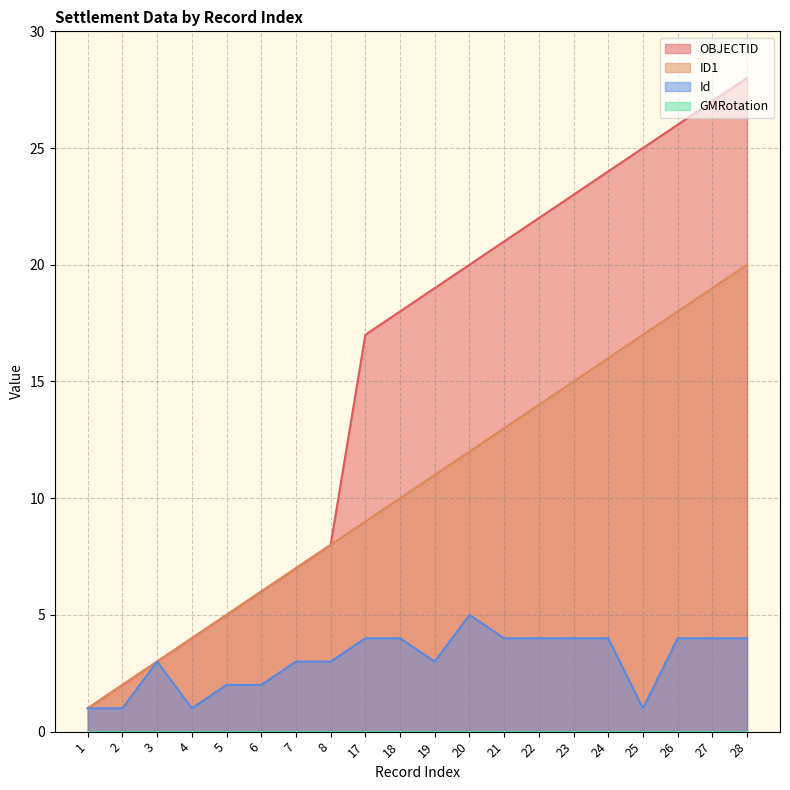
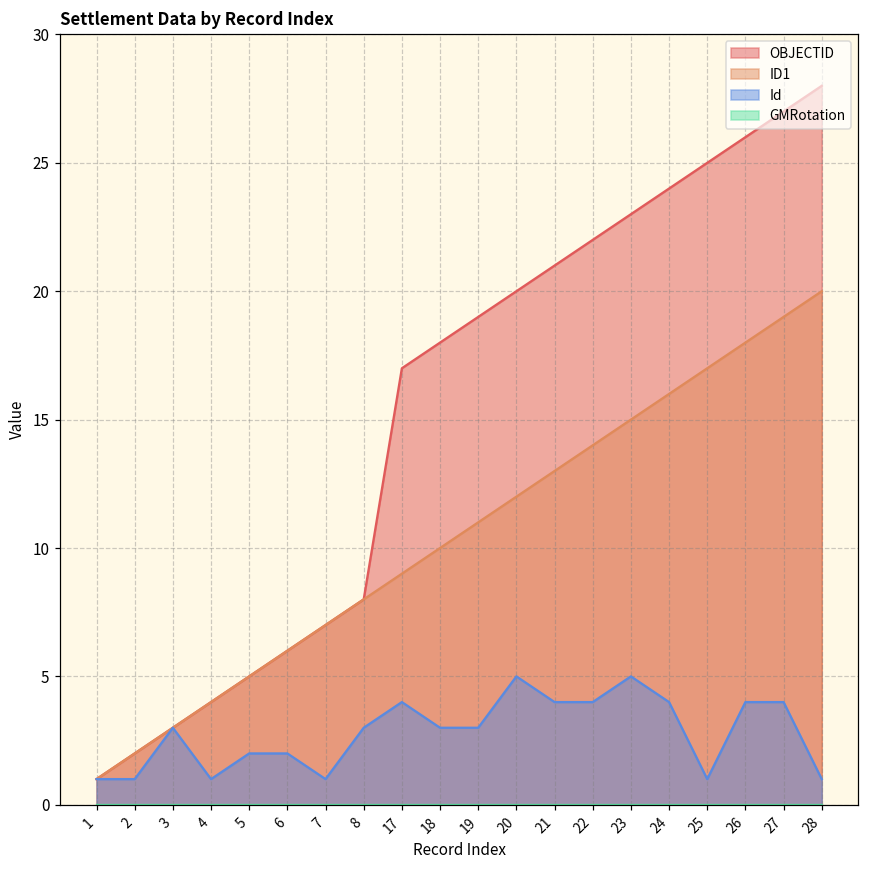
  {
    "Id": {
      "2": 1,
      "4": 1,
      "5": 2,
      "6": 2,
-     "7": 3,
+     "7": 1,
      "8": 3,
      "17": 4,
-     "18": 4,
+     "18": 3,
      "19": 3,
      "20": 5,
      "21": 4,
      "22": 4,
-     "23": 4,
+     "23": 5,
      "24": 4,
      "25": 1,
      "26": 4,
      "27": 4,
-     "28": 4
+     "28": 1
    },
    "GMRotation": {
      "1": 0,
      "2": 0,
      "3": 0,
      "4": 0,
      "5": 0,
      "6": 0,
      "7": 0,
      "8": 0,
      "17": 0,
      "18": 0,
      "19": 0,
      "20": 0,
      "21": 0,
      "22": 0,
      "23": 0,
      "24": 0,
      "25": 0,
      "26": 0,
      "27": 0,
      "28": 0
    }
  }
